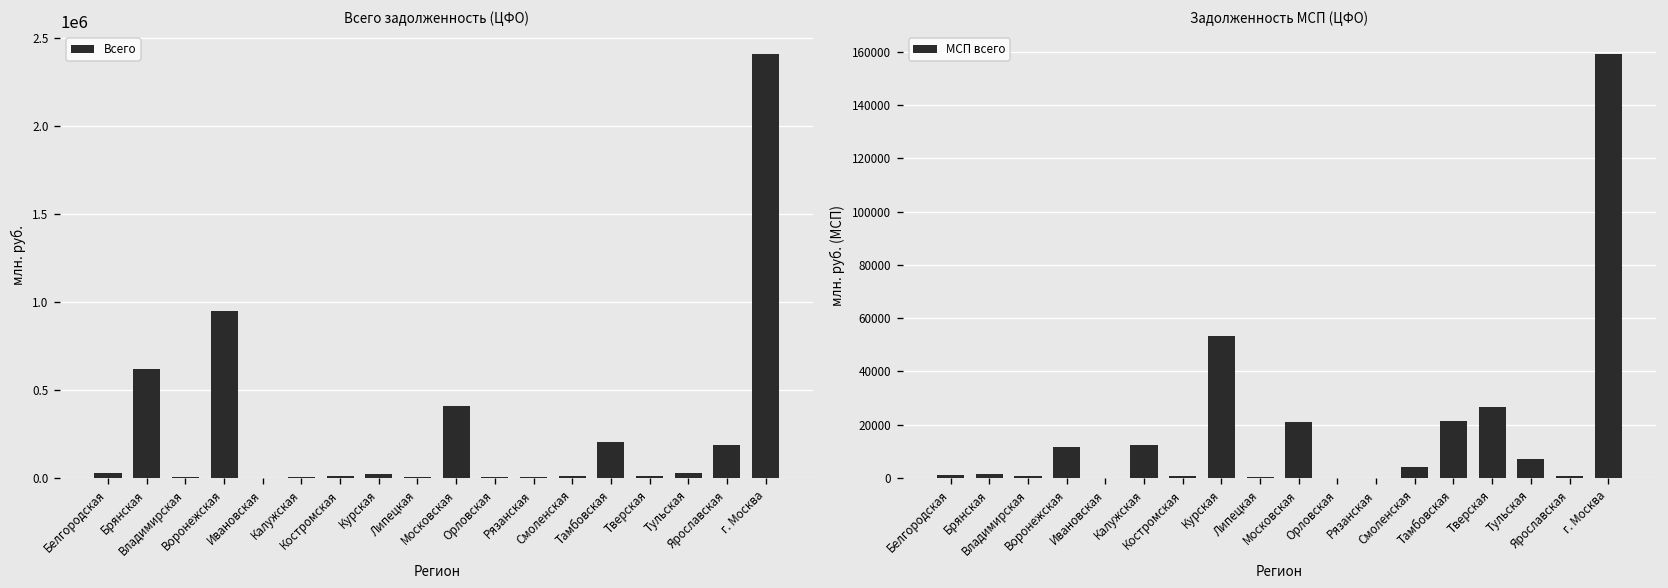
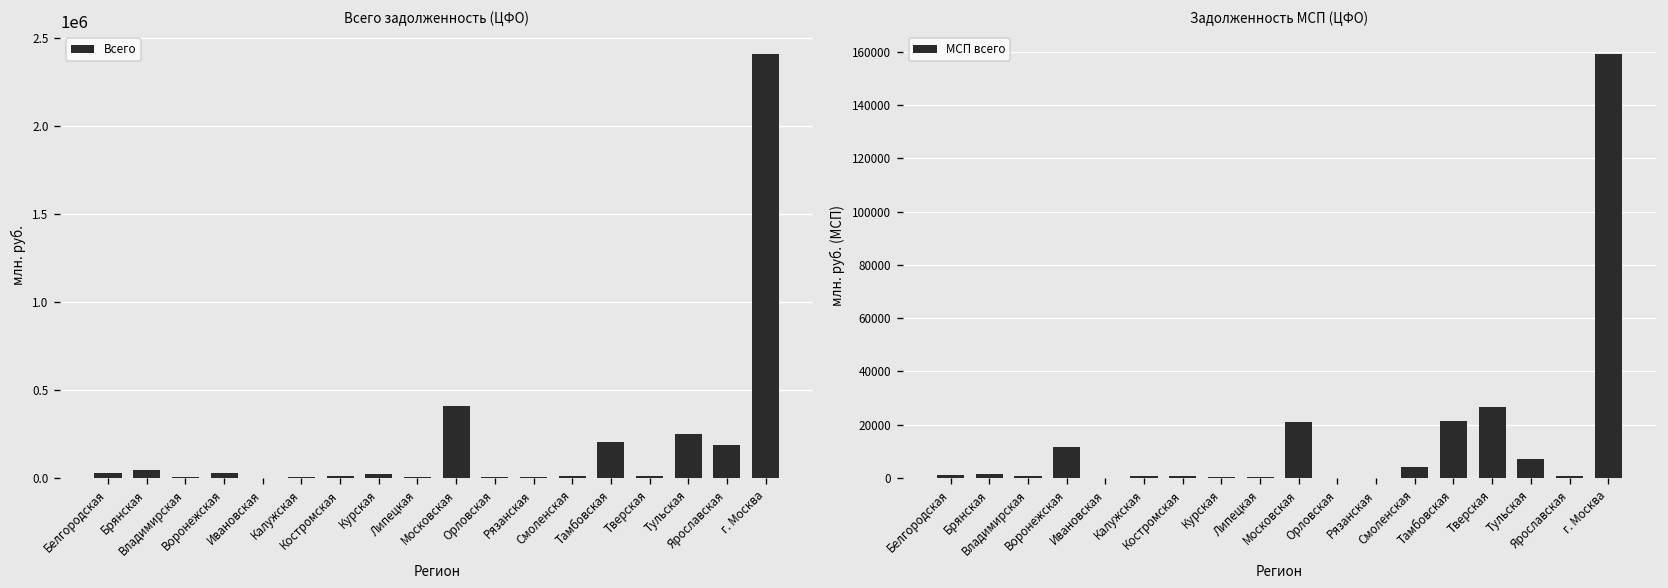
  {
    "Всего задолженность (ЦФО)": {
      "Белгородская": 20000,
-     "Брянская": 620000,
-     "Воронежская": 950000,
+     "Брянская": 50000,
+     "Воронежская": 20000,
      "Курская": 20000,
      "Московская": 410000,
      "Тамбовская": 200000,
-     "Тульская": 30000,
+     "Тульская": 250000,
      "Ярославская": 190000,
      "г. Москва": 2410000
    },
    "Задолженность МСП (ЦФО)": {
      "Брянская": 1000,
      "Воронежская": 11000,
-     "Калужская": 12000,
-     "Курская": 53000,
+     "Калужская": 1000,
+     "Курская": 0,
      "Московская": 21000,
      "Орловская": 0,
      "Смоленская": 4000,
      "Тамбовская": 21000,
      "Тверская": 27000,
      "Тульская": 7000,
      "г. Москва": 159000
    }
  }
